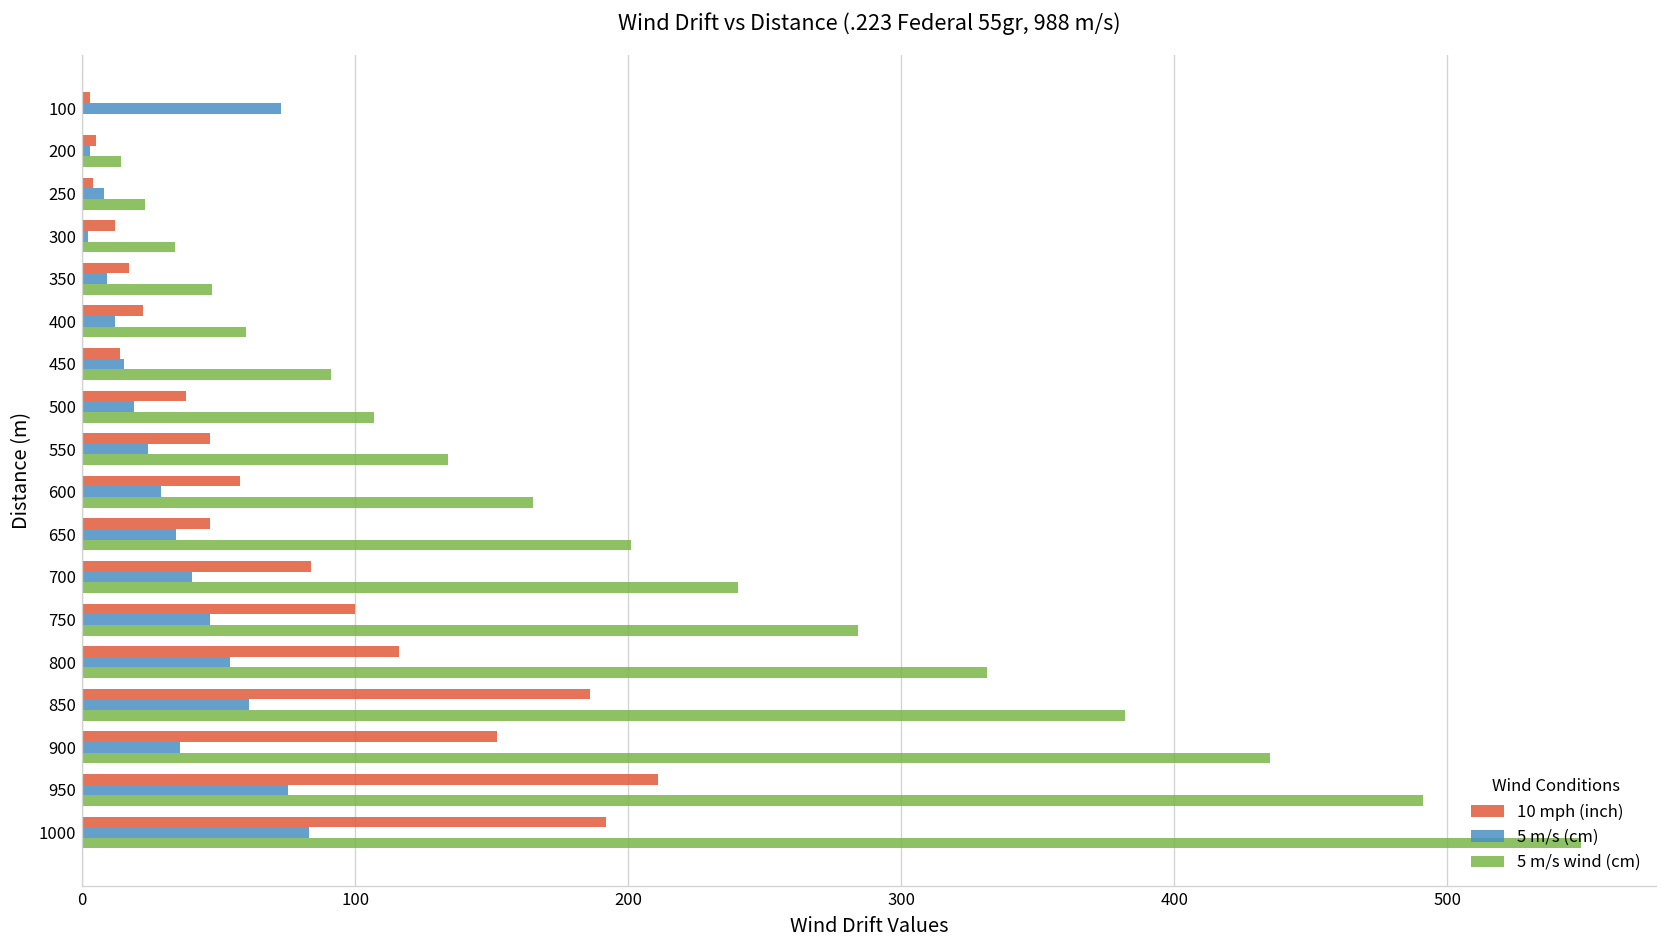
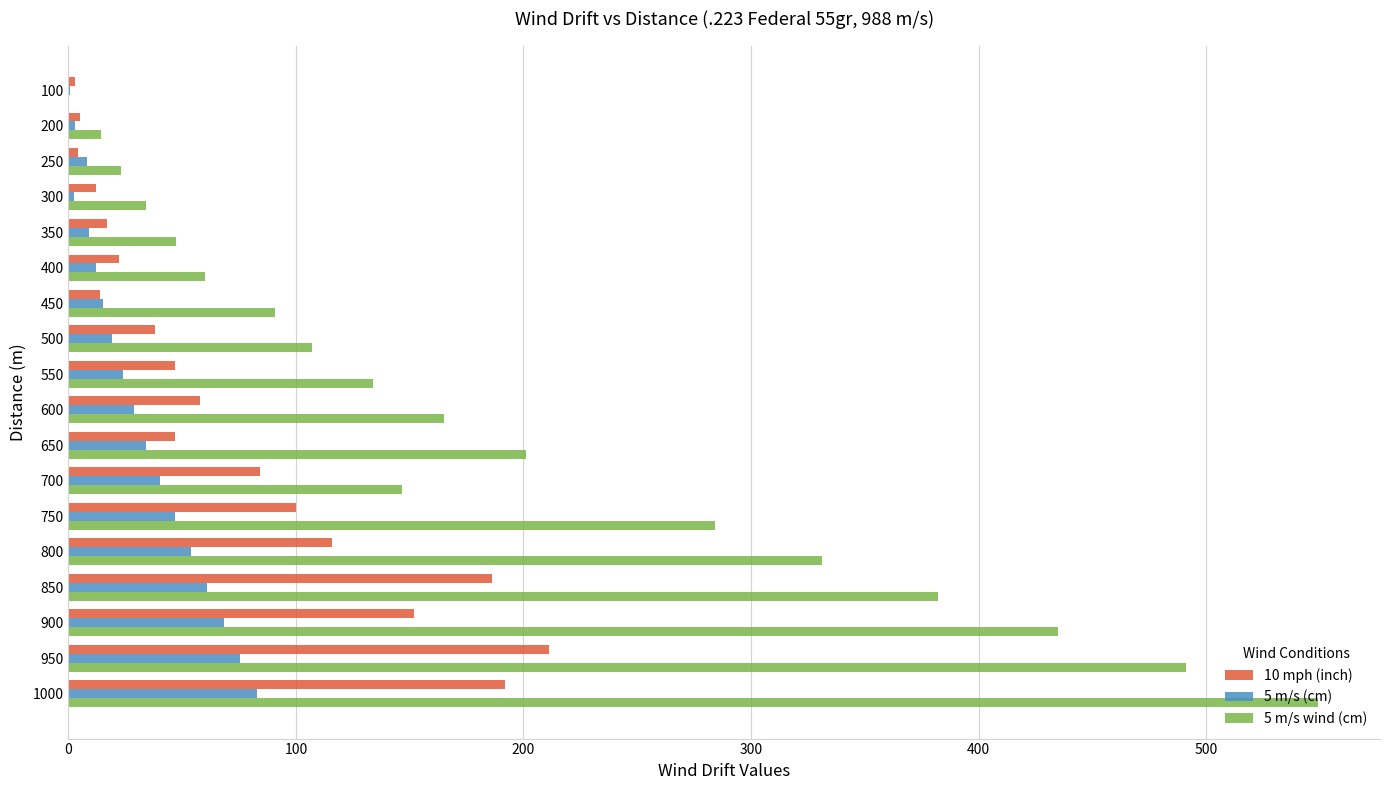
  {
    "10 mph (inch)": {
      "100": 3,
      "200": 5,
      "250": 4,
      "300": 12,
      "350": 17,
      "400": 22,
      "450": 14,
      "500": 38,
      "550": 47,
      "600": 58,
      "650": 47,
      "700": 84,
      "750": 100,
      "800": 116,
      "850": 186,
      "900": 152,
      "950": 211,
      "1000": 192
    },
    "5 m/s (cm)": {
-     "100": 73,
+     "100": 1,
      "200": 3,
      "250": 8,
      "300": 2,
      "350": 9,
      "400": 12,
      "450": 15,
      "500": 19,
      "550": 24,
      "600": 29,
      "650": 34,
      "700": 40,
      "750": 47,
      "800": 54,
      "850": 61,
-     "900": 36,
+     "900": 68,
      "950": 75,
      "1000": 83
    },
    "5 m/s wind (cm)": {
      "200": 14,
      "250": 23,
      "300": 34,
      "350": 47,
      "400": 60,
      "450": 91,
      "500": 107,
      "550": 134,
      "600": 165,
      "650": 201,
-     "700": 240,
+     "700": 147,
      "750": 284,
      "800": 331,
      "850": 382,
      "900": 435,
      "950": 491,
      "1000": 549
    }
  }
